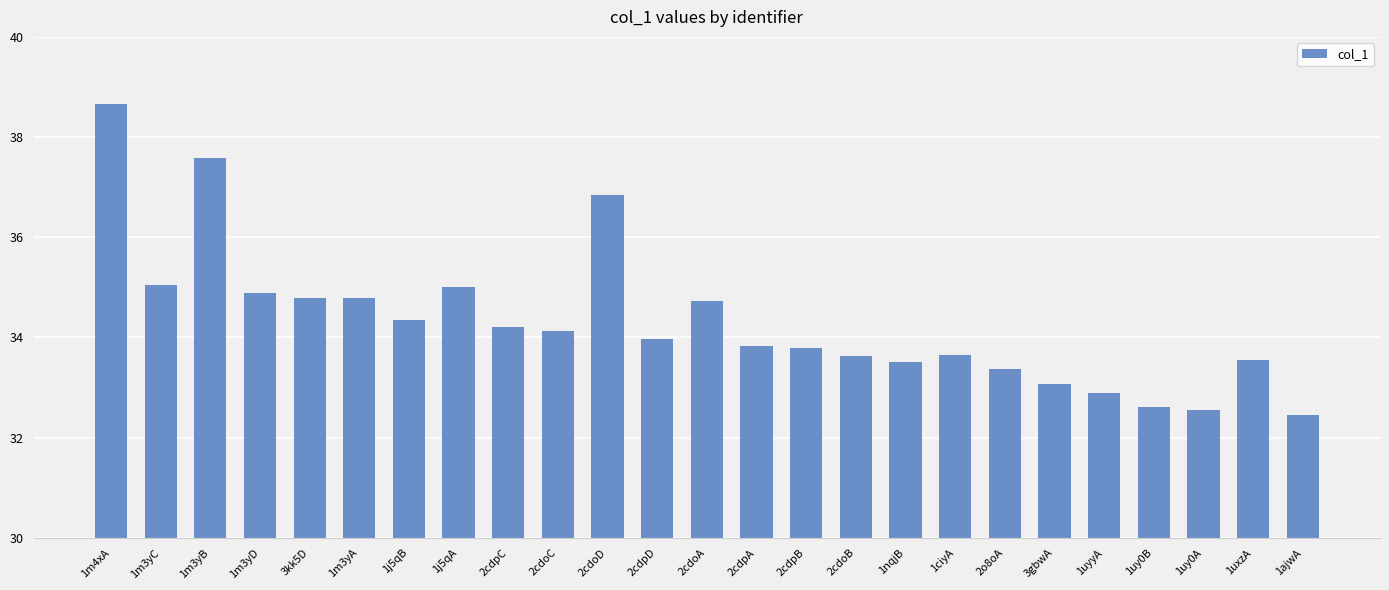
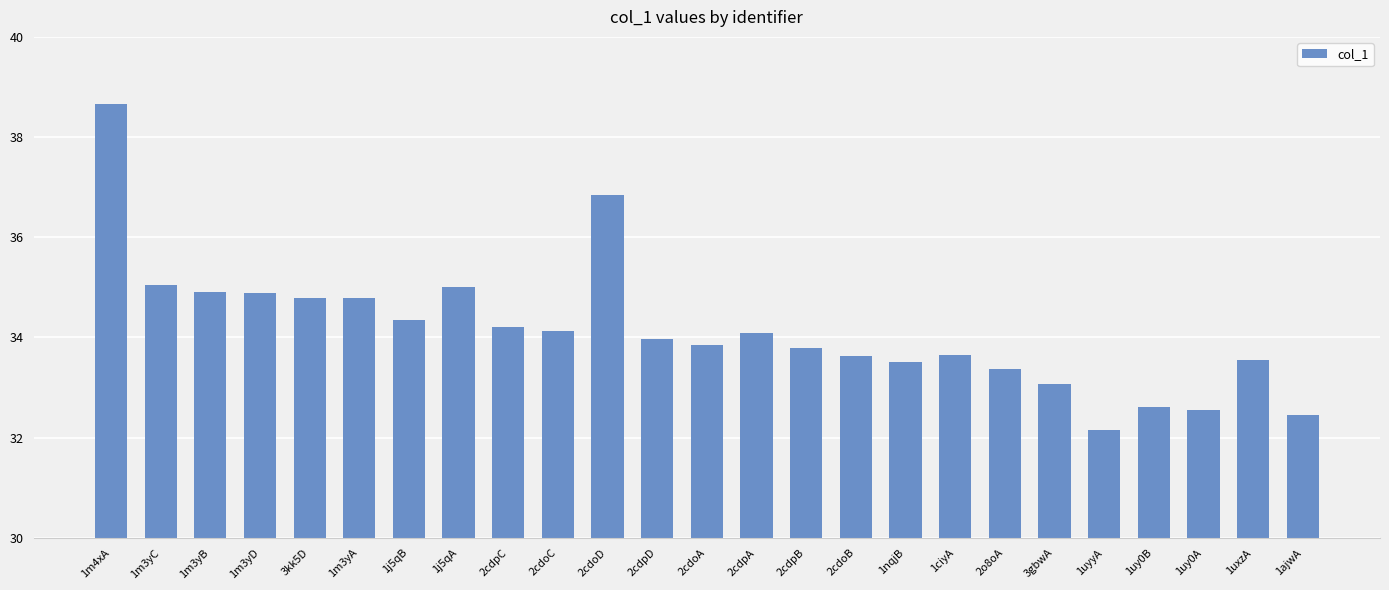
  {
    "1m4xA": 38.7,
    "1m3yC": 35.0,
-   "1m3yB": 37.6,
+   "1m3yB": 34.9,
    "1m3yD": 34.9,
    "3kk5D": 34.8,
    "1m3yA": 34.8,
    "1j5qB": 34.4,
    "1j5qA": 35.0,
    "2cdpC": 34.2,
    "2cdoC": 34.1,
    "2cdoD": 36.9,
    "2cdpD": 34.0,
-   "2cdoA": 34.7,
-   "2cdpA": 33.8,
+   "2cdoA": 33.8,
+   "2cdpA": 34.1,
    "2cdpB": 33.8,
    "2cdoB": 33.6,
    "1nqjB": 33.5,
    "1ciyA": 33.6,
    "2o8oA": 33.4,
    "3gbwA": 33.1,
-   "1uyyA": 32.9,
+   "1uyyA": 32.1,
    "1uy0B": 32.6,
    "1uy0A": 32.6,
    "1uxzA": 33.5,
    "1ajwA": 32.4
  }
